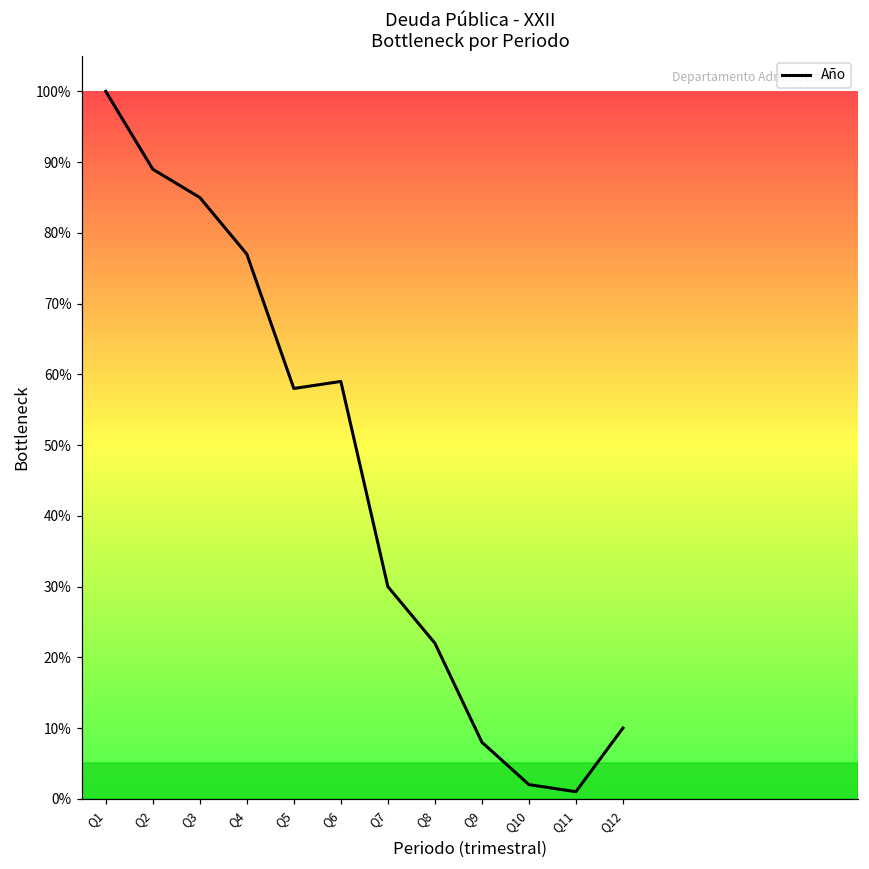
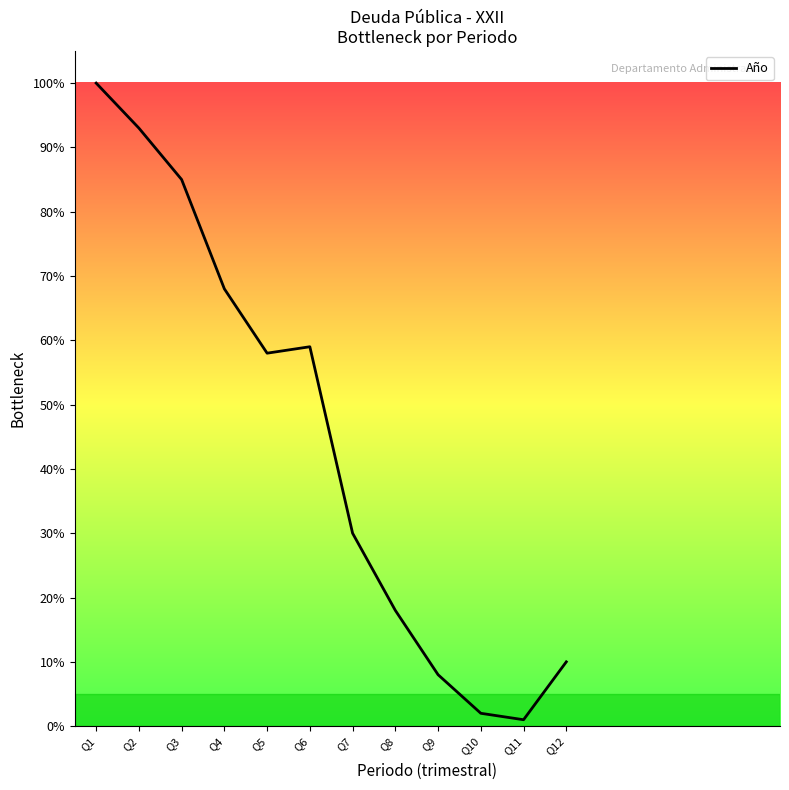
  {
    "Q1": "100%",
-   "Q2": "89%",
+   "Q2": "93%",
    "Q3": "85%",
-   "Q4": "77%",
+   "Q4": "68%",
    "Q5": "58%",
    "Q6": "59%",
    "Q7": "30%",
-   "Q8": "22%",
+   "Q8": "18%",
    "Q9": "8%",
    "Q12": "10%"
  }
